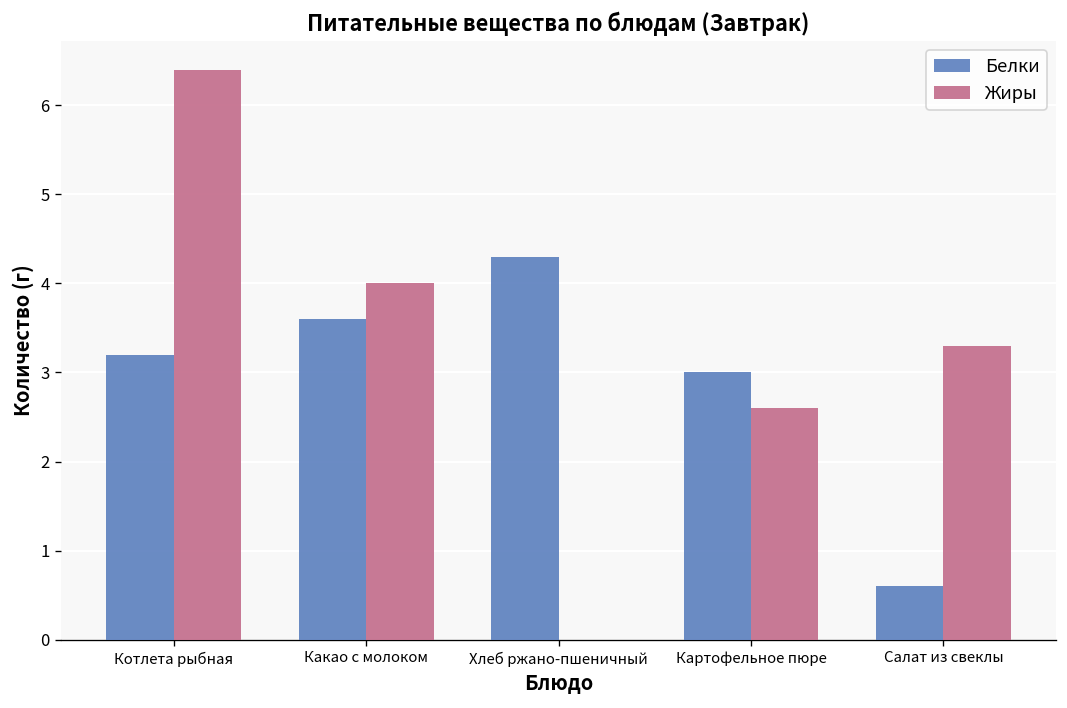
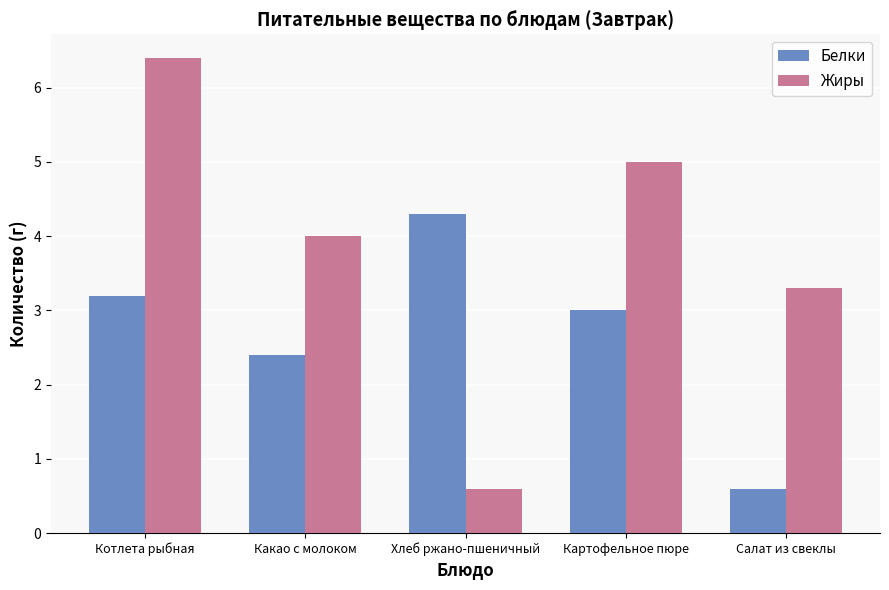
  {
    "Белки": {
      "Котлета рыбная": 3.2,
-     "Какао с молоком": 3.6,
+     "Какао с молоком": 2.4,
      "Хлеб ржано-пшеничный": 4.3,
      "Картофельное пюре": 3.0,
      "Салат из свеклы": 0.6
    },
    "Жиры": {
      "Котлета рыбная": 6.4,
      "Какао с молоком": 4.0,
-     "Хлеб ржано-пшеничный": 0.0,
-     "Картофельное пюре": 2.6,
+     "Хлеб ржано-пшеничный": 0.6,
+     "Картофельное пюре": 5.0,
      "Салат из свеклы": 3.3
    }
  }
